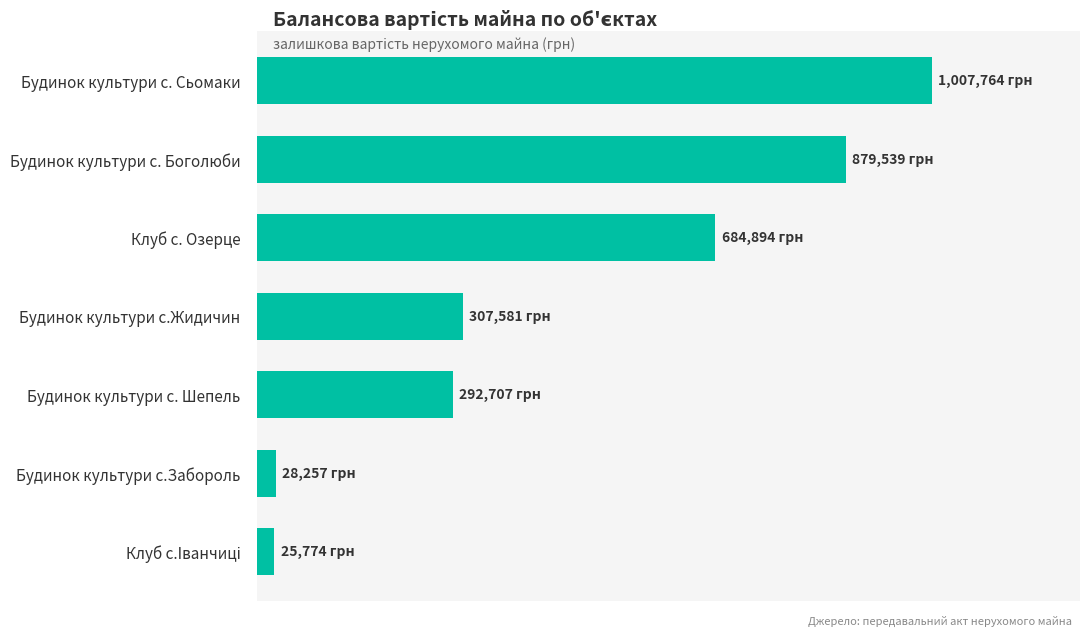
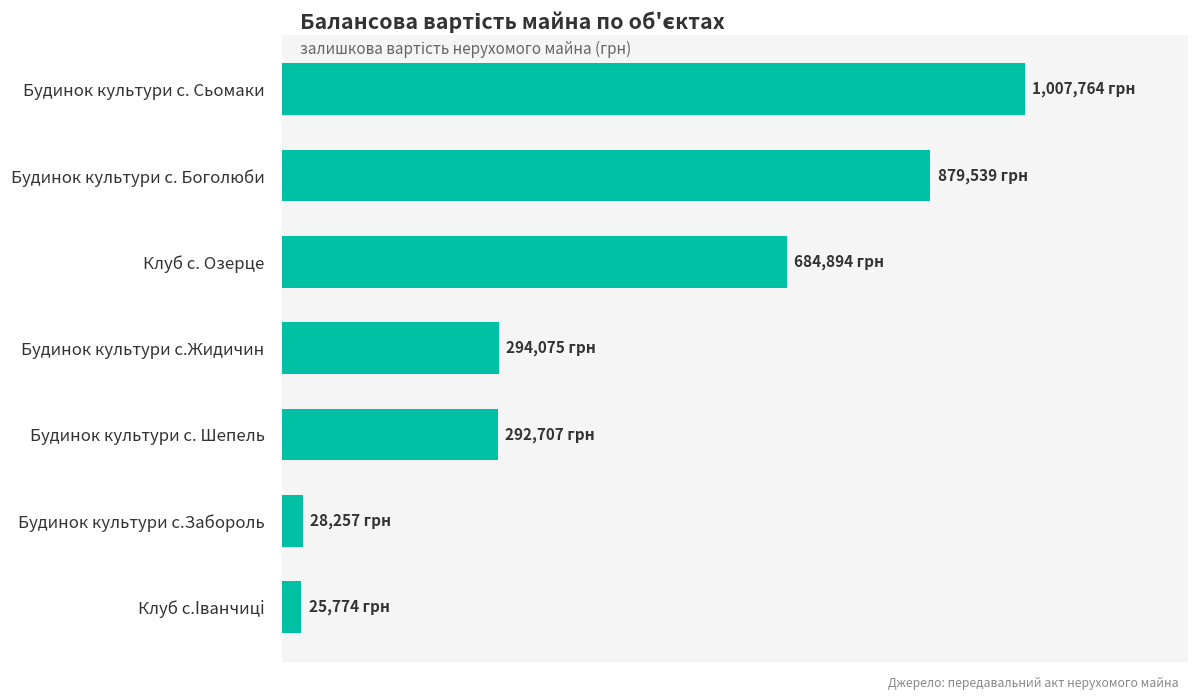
  {
    "Будинок культури с. Сьомаки": "1,007,764",
    "Будинок культури с. Боголюби": "879,539",
    "Клуб с. Озерце": "684,894",
-   "Будинок культури с.Жидичин": "307,581",
+   "Будинок культури с.Жидичин": "294,075",
    "Будинок культури с. Шепель": "292,707",
    "Будинок культури с.Забороль": "28,257",
    "Клуб с.Іванчиці": "25,774"
  }
